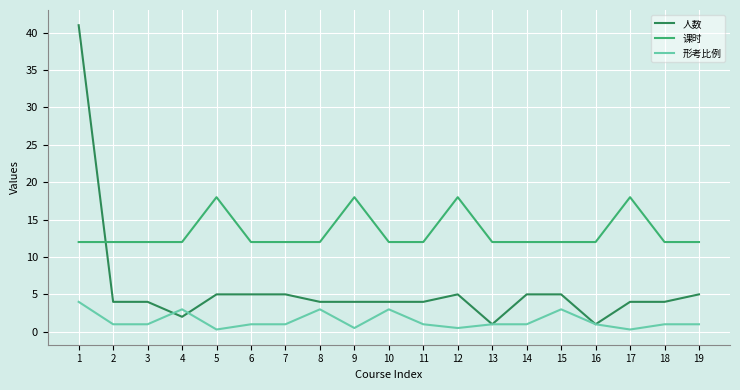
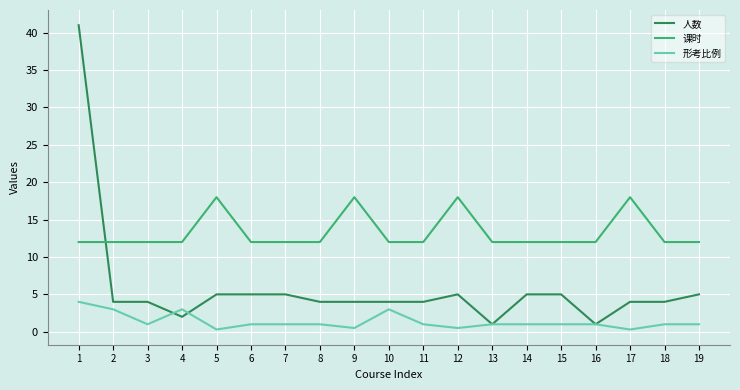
  {
    "形考比例": {
      "1": 4,
-     "2": 1,
+     "2": 3,
      "3": 1,
      "4": 3,
      "5": 0,
      "6": 1,
      "7": 1,
-     "8": 3,
+     "8": 1,
      "9": 1,
      "10": 3,
      "11": 1,
      "12": 1,
      "14": 1,
-     "15": 3,
+     "15": 1,
      "17": 0,
      "18": 1,
      "19": 1
    }
  }
